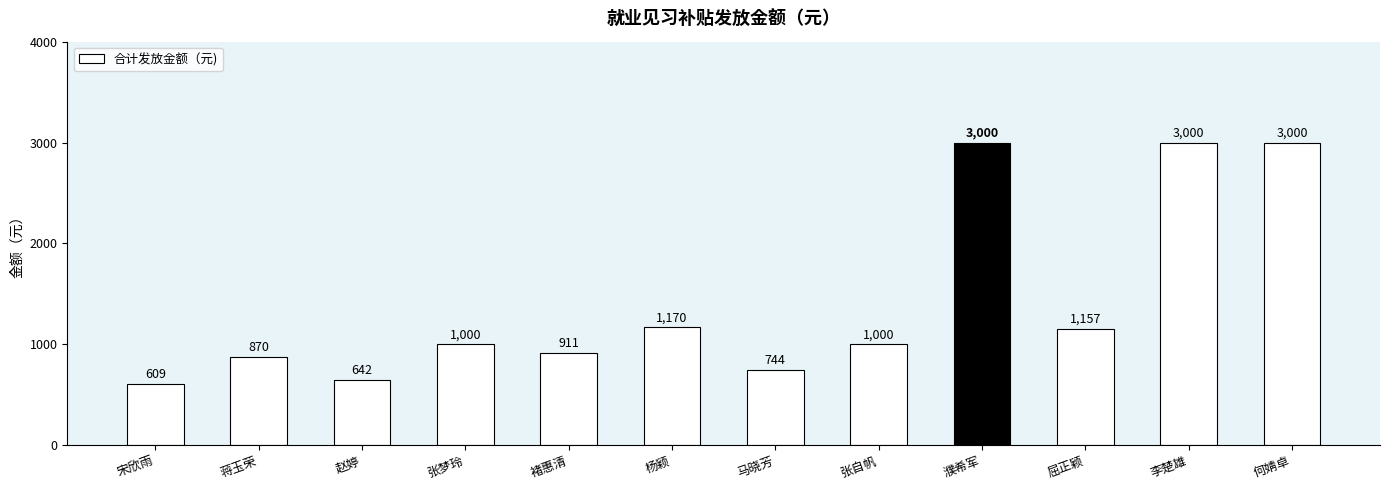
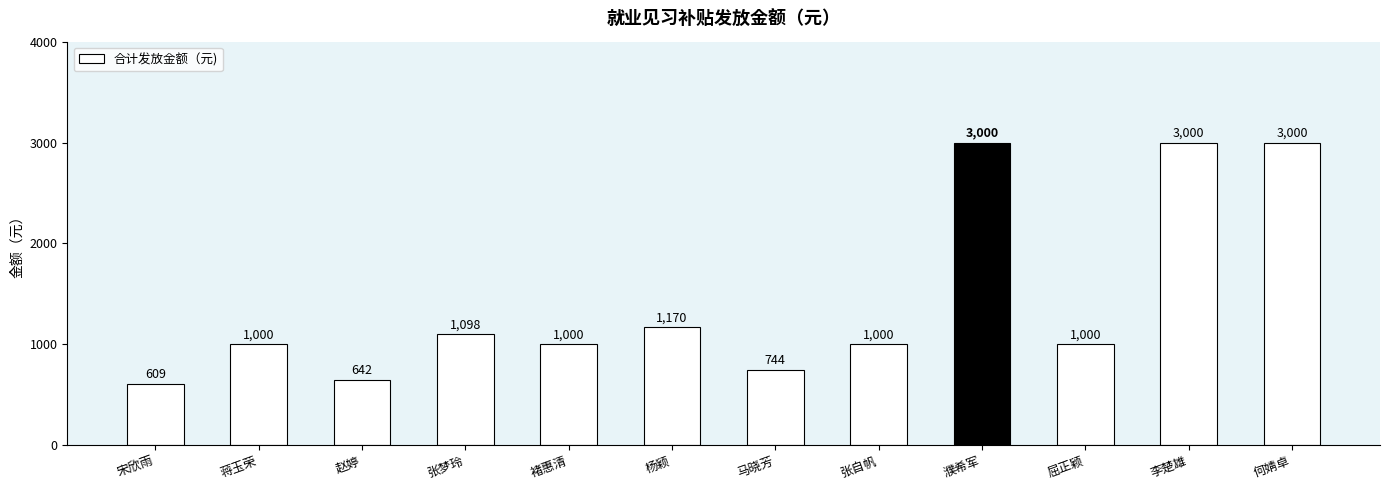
  {
    "宋欣雨": "609",
-   "蒋玉荣": "870",
+   "蒋玉荣": "1,000",
    "赵婷": "642",
-   "张梦玲": "1,000",
-   "褚惠清": "911",
+   "张梦玲": "1,098",
+   "褚惠清": "1,000",
    "杨颖": "1,170",
    "马晓芳": "744",
    "张自帆": "1,000",
    "濮希军": "3,000",
-   "屈正颖": "1,157",
+   "屈正颖": "1,000",
    "李楚雄": "3,000",
    "何婧卓": "3,000"
  }
